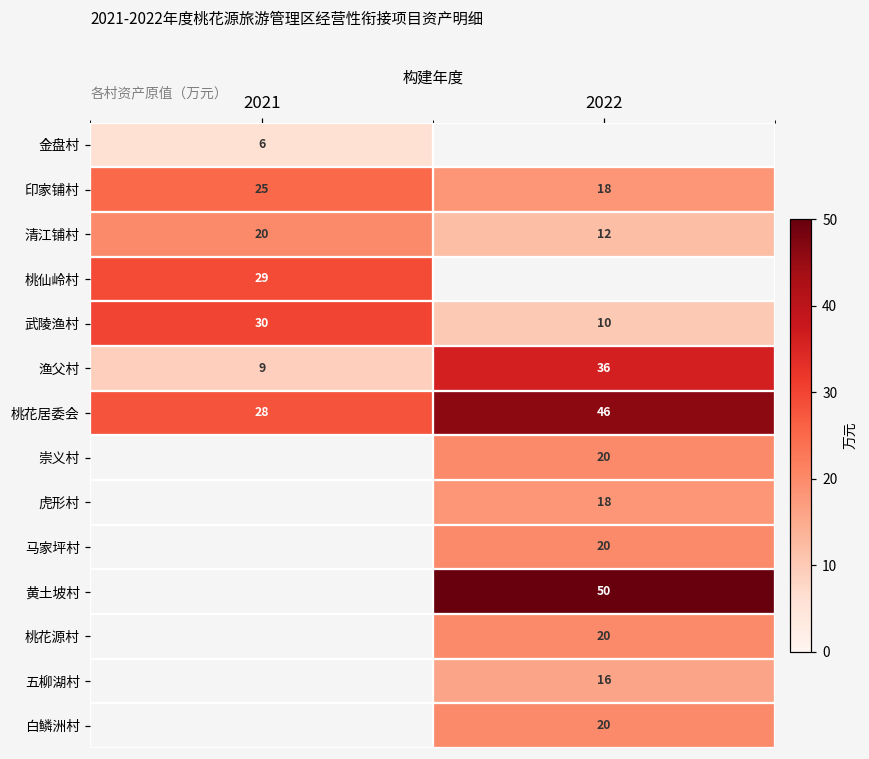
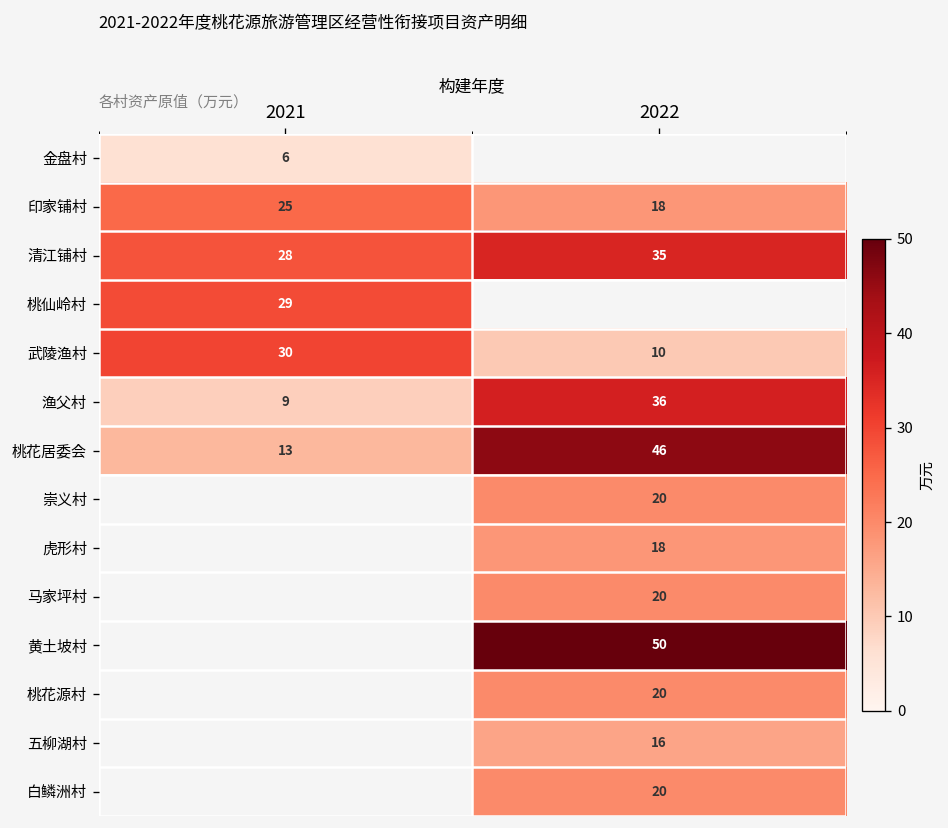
  {
    "金盘村": {
      "2021": 6
    },
    "印家铺村": {
      "2021": 25,
      "2022": 18
    },
    "清江铺村": {
-     "2021": 20,
-     "2022": 12
+     "2021": 28,
+     "2022": 35
    },
    "桃仙岭村": {
      "2021": 29
    },
    "武陵渔村": {
      "2021": 30,
      "2022": 10
    },
    "渔父村": {
      "2021": 9,
      "2022": 36
    },
    "桃花居委会": {
-     "2021": 28,
+     "2021": 13,
      "2022": 46
    },
    "崇义村": {
      "2022": 20
    },
    "虎形村": {
      "2022": 18
    },
    "马家坪村": {
      "2022": 20
    },
    "黄土坡村": {
      "2022": 50
    },
    "桃花源村": {
      "2022": 20
    },
    "五柳湖村": {
      "2022": 16
    },
    "白鳞洲村": {
      "2022": 20
    }
  }
